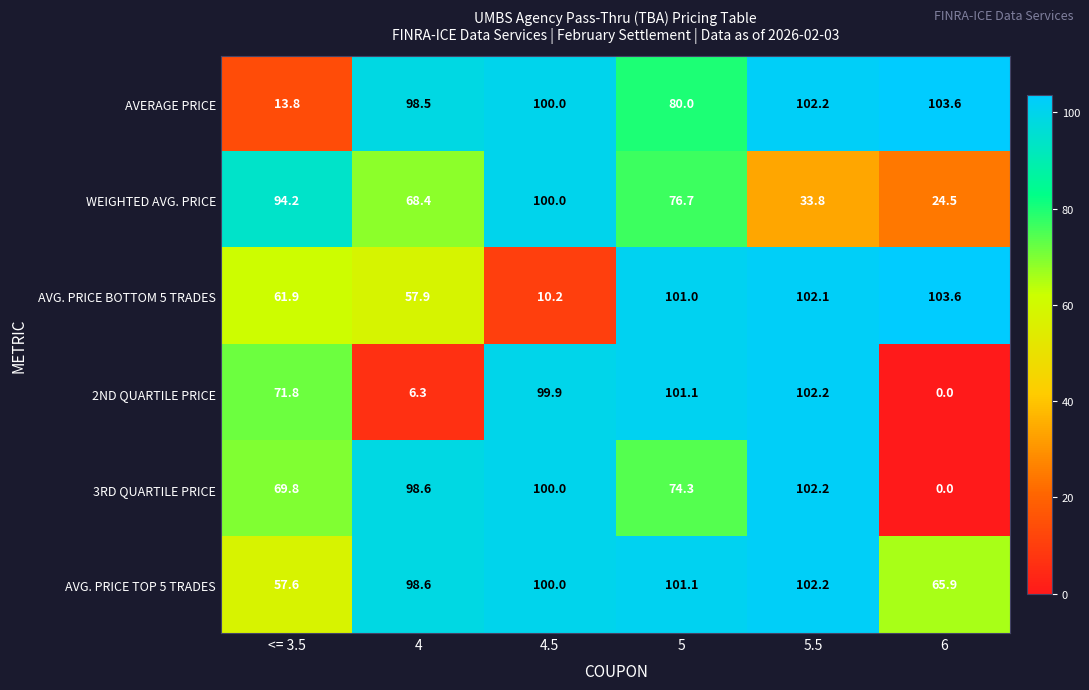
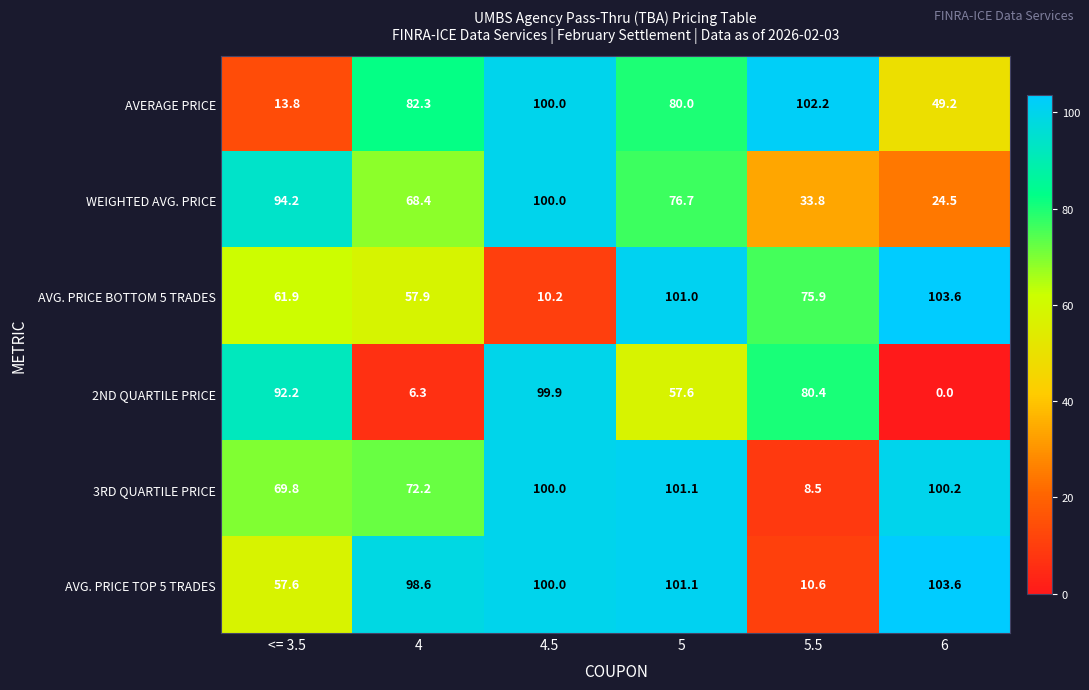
  {
    "AVERAGE PRICE": {
      "<= 3.5": 13.8,
-     "4": 98.5,
+     "4": 82.3,
      "4.5": 100.0,
      "5": 80.0,
      "5.5": 102.2,
-     "6": 103.6
+     "6": 49.2
    },
    "WEIGHTED AVG. PRICE": {
      "<= 3.5": 94.2,
      "4": 68.4,
      "4.5": 100.0,
      "5": 76.7,
      "5.5": 33.8,
      "6": 24.5
    },
    "AVG. PRICE BOTTOM 5 TRADES": {
      "<= 3.5": 61.9,
      "4": 57.9,
      "4.5": 10.2,
      "5": 101.0,
-     "5.5": 102.1,
+     "5.5": 75.9,
      "6": 103.6
    },
    "2ND QUARTILE PRICE": {
-     "<= 3.5": 71.8,
+     "<= 3.5": 92.2,
      "4": 6.3,
      "4.5": 99.9,
-     "5": 101.1,
-     "5.5": 102.2,
+     "5": 57.6,
+     "5.5": 80.4,
      "6": 0.0
    },
    "3RD QUARTILE PRICE": {
      "<= 3.5": 69.8,
-     "4": 98.6,
+     "4": 72.2,
      "4.5": 100.0,
-     "5": 74.3,
-     "5.5": 102.2,
-     "6": 0.0
+     "5": 101.1,
+     "5.5": 8.5,
+     "6": 100.2
    },
    "AVG. PRICE TOP 5 TRADES": {
      "<= 3.5": 57.6,
      "4": 98.6,
      "4.5": 100.0,
      "5": 101.1,
-     "5.5": 102.2,
-     "6": 65.9
+     "5.5": 10.6,
+     "6": 103.6
    }
  }
